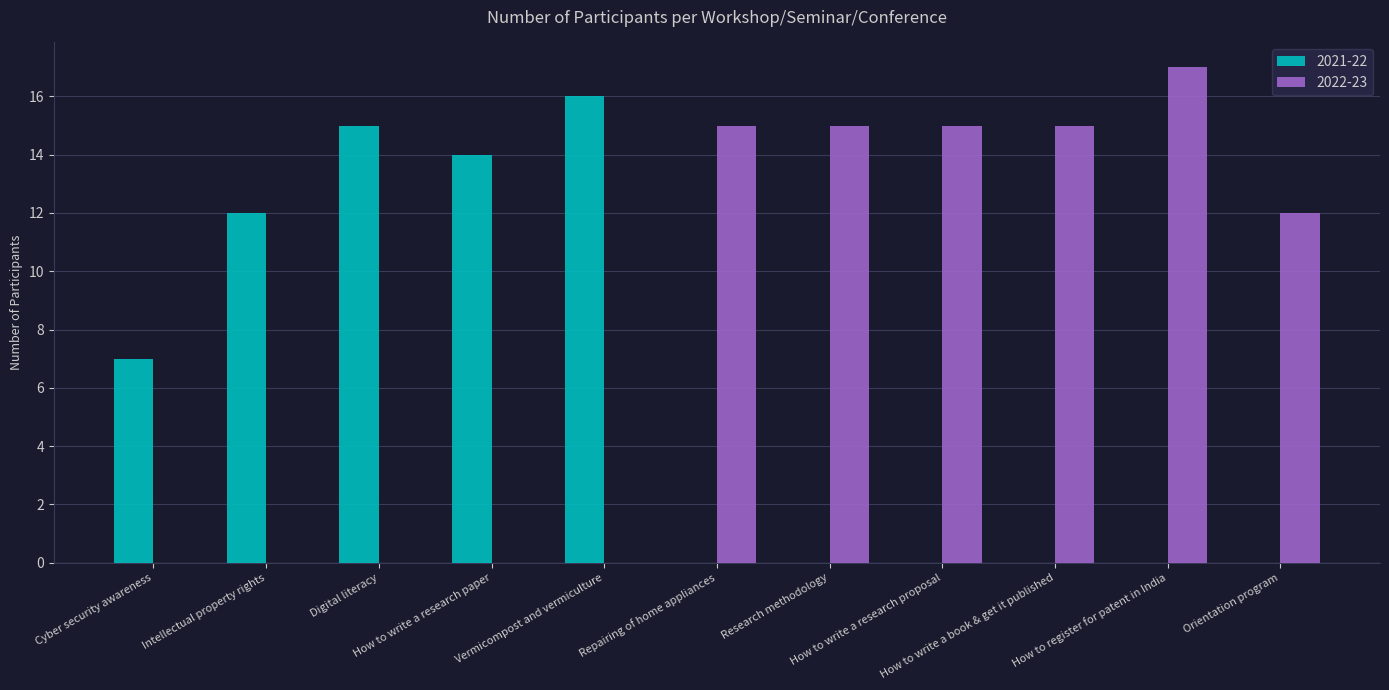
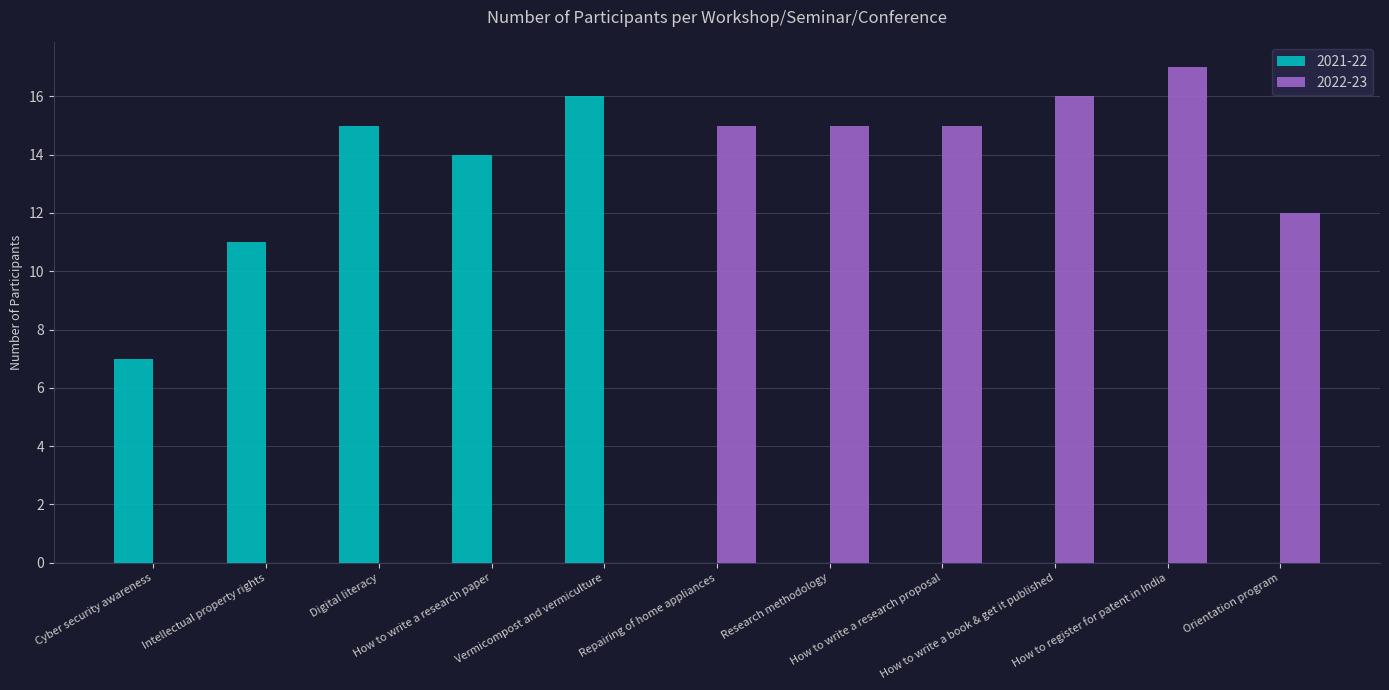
  {
    "2021-22": {
      "Cyber security awareness": 7,
-     "Intellectual property rights": 12,
+     "Intellectual property rights": 11,
      "Digital literacy": 15,
      "How to write a research paper": 14,
      "Vermicompost and vermiculture": 16,
      "Repairing of home appliances": 0,
      "Research methodology": 0,
      "How to write a research proposal": 0,
      "How to write a book & get it published": 0,
      "How to register for patent in India": 0,
      "Orientation program": 0
    },
    "2022-23": {
      "Cyber security awareness": 0,
      "Intellectual property rights": 0,
      "Digital literacy": 0,
      "How to write a research paper": 0,
      "Vermicompost and vermiculture": 0,
      "Repairing of home appliances": 15,
      "Research methodology": 15,
      "How to write a research proposal": 15,
-     "How to write a book & get it published": 15,
+     "How to write a book & get it published": 16,
      "How to register for patent in India": 17,
      "Orientation program": 12
    }
  }
